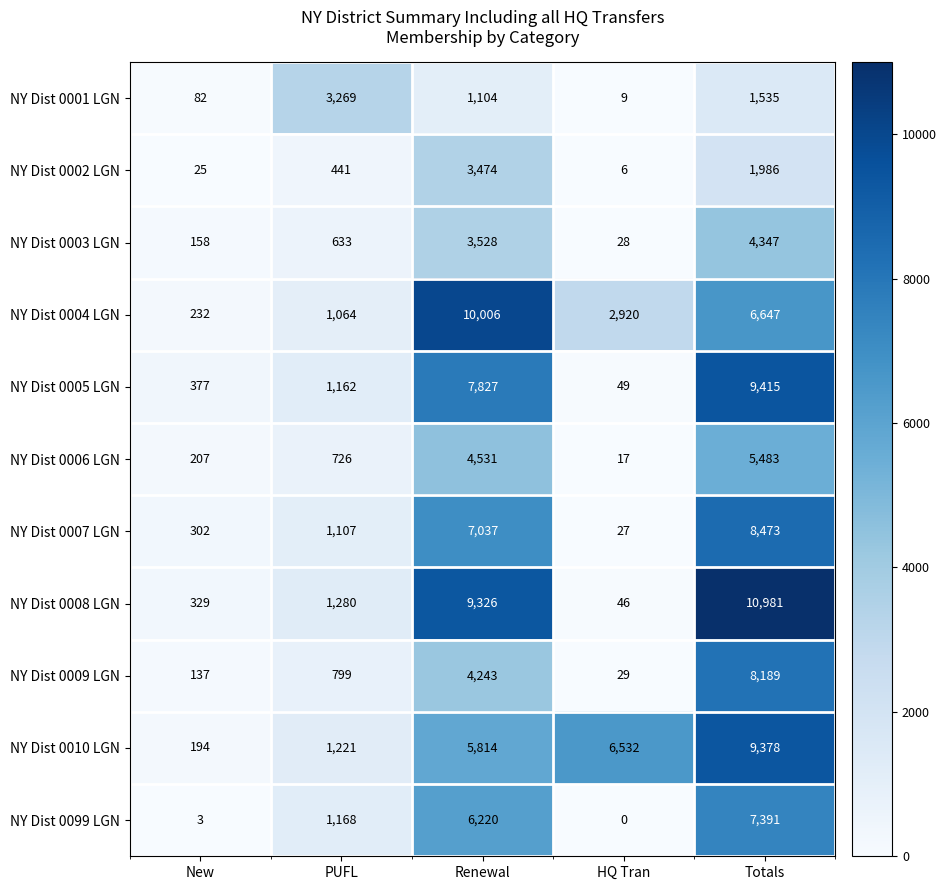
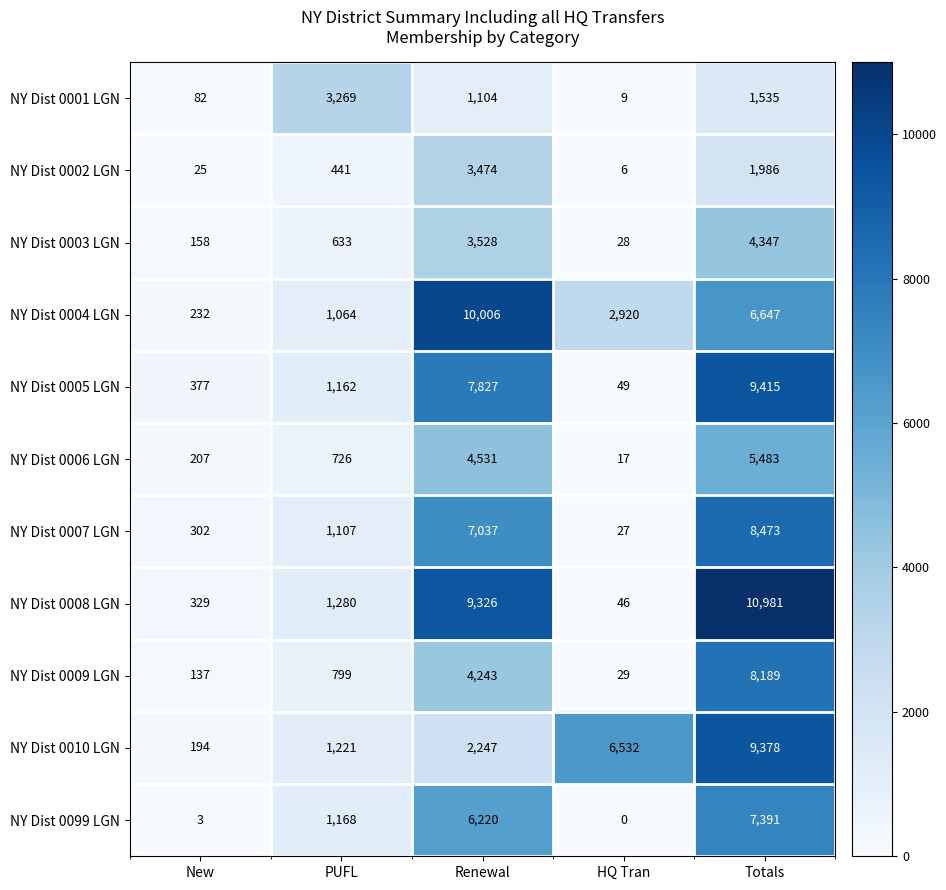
  {
    "NY Dist 0001 LGN": {
      "New": "82",
      "PUFL": "3,269",
      "Renewal": "1,104",
      "HQ Tran": "9",
      "Totals": "1,535"
    },
    "NY Dist 0002 LGN": {
      "New": "25",
      "PUFL": "441",
      "Renewal": "3,474",
      "HQ Tran": "6",
      "Totals": "1,986"
    },
    "NY Dist 0003 LGN": {
      "New": "158",
      "PUFL": "633",
      "Renewal": "3,528",
      "HQ Tran": "28",
      "Totals": "4,347"
    },
    "NY Dist 0004 LGN": {
      "New": "232",
      "PUFL": "1,064",
      "Renewal": "10,006",
      "HQ Tran": "2,920",
      "Totals": "6,647"
    },
    "NY Dist 0005 LGN": {
      "New": "377",
      "PUFL": "1,162",
      "Renewal": "7,827",
      "HQ Tran": "49",
      "Totals": "9,415"
    },
    "NY Dist 0006 LGN": {
      "New": "207",
      "PUFL": "726",
      "Renewal": "4,531",
      "HQ Tran": "17",
      "Totals": "5,483"
    },
    "NY Dist 0007 LGN": {
      "New": "302",
      "PUFL": "1,107",
      "Renewal": "7,037",
      "HQ Tran": "27",
      "Totals": "8,473"
    },
    "NY Dist 0008 LGN": {
      "New": "329",
      "PUFL": "1,280",
      "Renewal": "9,326",
      "HQ Tran": "46",
      "Totals": "10,981"
    },
    "NY Dist 0009 LGN": {
      "New": "137",
      "PUFL": "799",
      "Renewal": "4,243",
      "HQ Tran": "29",
      "Totals": "8,189"
    },
    "NY Dist 0010 LGN": {
      "New": "194",
      "PUFL": "1,221",
-     "Renewal": "5,814",
+     "Renewal": "2,247",
      "HQ Tran": "6,532",
      "Totals": "9,378"
    },
    "NY Dist 0099 LGN": {
      "New": "3",
      "PUFL": "1,168",
      "Renewal": "6,220",
      "HQ Tran": "0",
      "Totals": "7,391"
    }
  }
